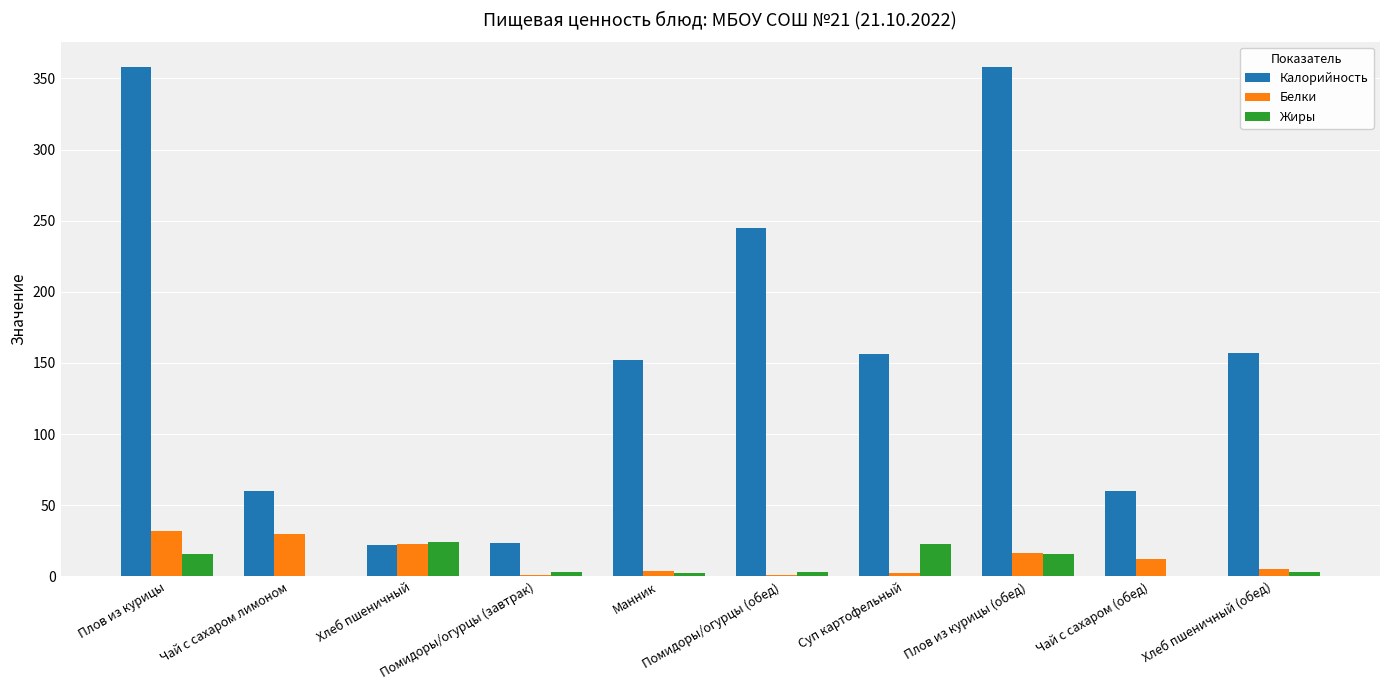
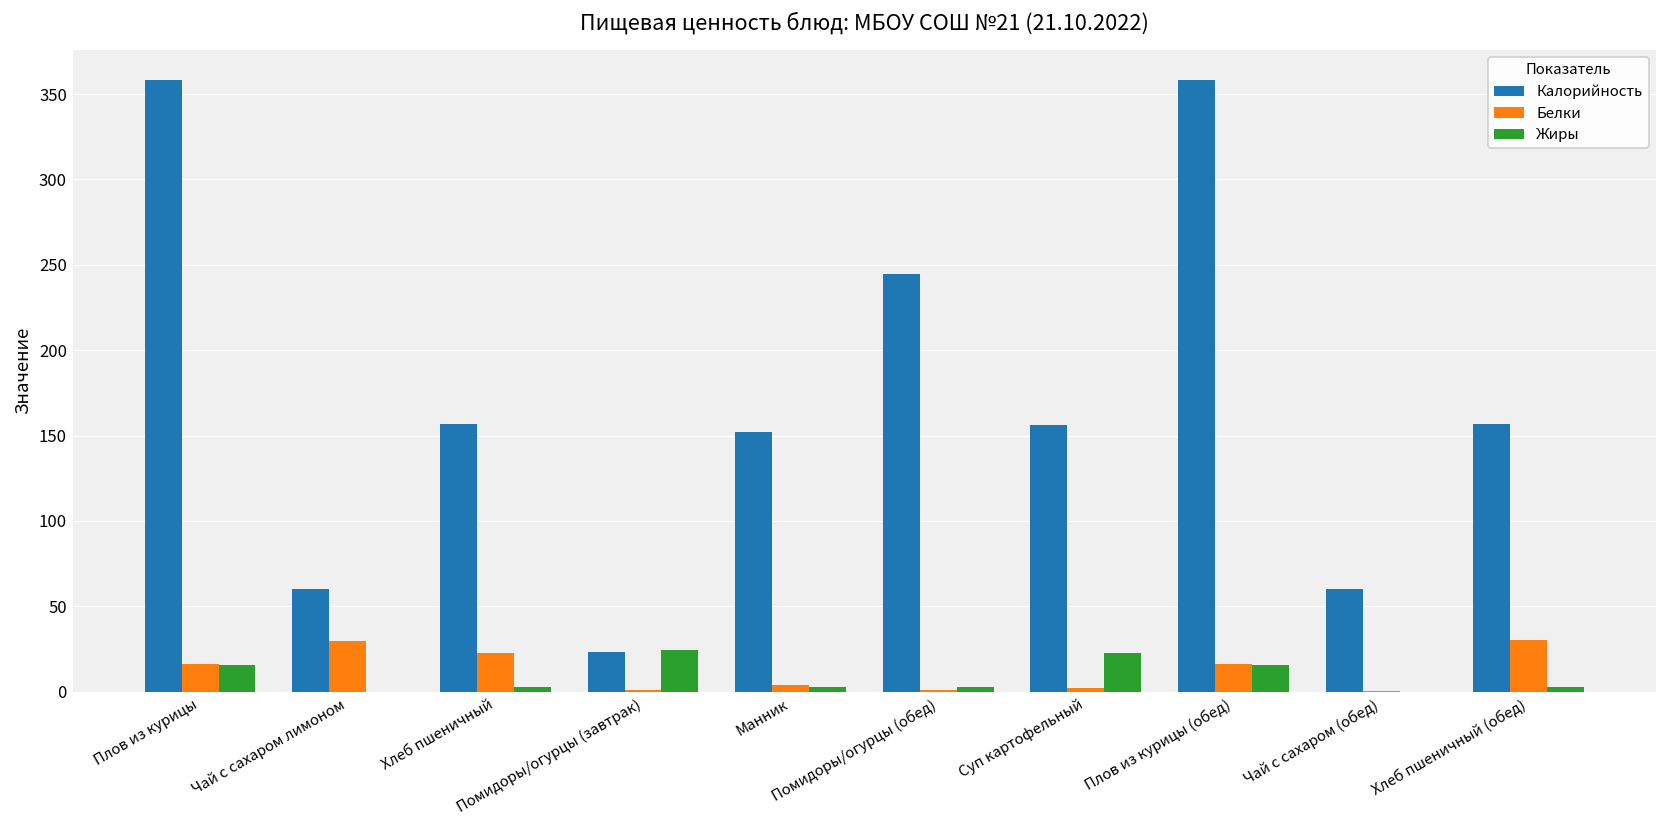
  {
    "Калорийность": {
      "Плов из курицы": 358,
      "Чай с сахаром лимоном": 60,
-     "Хлеб пшеничный": 22,
+     "Хлеб пшеничный": 157,
      "Помидоры/огурцы (завтрак)": 23,
      "Манник": 152,
      "Помидоры/огурцы (обед)": 245,
      "Суп картофельный": 156,
      "Плов из курицы (обед)": 358,
      "Чай с сахаром (обед)": 60,
      "Хлеб пшеничный (обед)": 157
    },
    "Белки": {
-     "Плов из курицы": 32,
+     "Плов из курицы": 16,
      "Чай с сахаром лимоном": 30,
      "Хлеб пшеничный": 23,
      "Манник": 4,
      "Суп картофельный": 2,
      "Плов из курицы (обед)": 16,
-     "Чай с сахаром (обед)": 12,
-     "Хлеб пшеничный (обед)": 5
+     "Чай с сахаром (обед)": 0,
+     "Хлеб пшеничный (обед)": 30
    },
    "Жиры": {
      "Плов из курицы": 16,
      "Чай с сахаром лимоном": 0,
-     "Хлеб пшеничный": 24,
-     "Помидоры/огурцы (завтрак)": 3,
+     "Хлеб пшеничный": 3,
+     "Помидоры/огурцы (завтрак)": 25,
      "Манник": 3,
      "Помидоры/огурцы (обед)": 3,
      "Суп картофельный": 23,
      "Плов из курицы (обед)": 16,
      "Чай с сахаром (обед)": 0,
      "Хлеб пшеничный (обед)": 3
    }
  }
